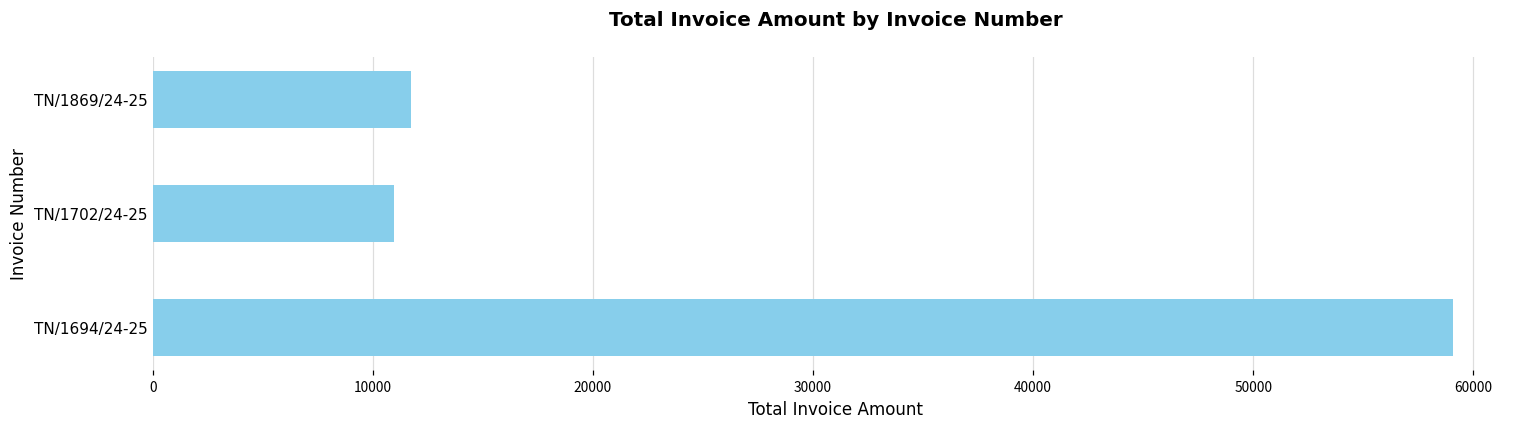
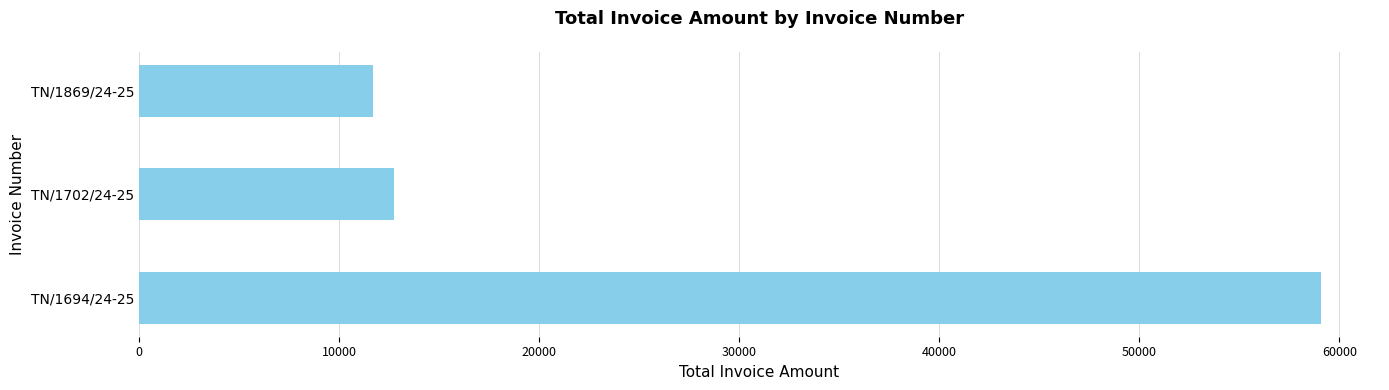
  {
    "TN/1869/24-25": 11700,
-   "TN/1702/24-25": 11000,
+   "TN/1702/24-25": 12800,
    "TN/1694/24-25": 59100
  }
